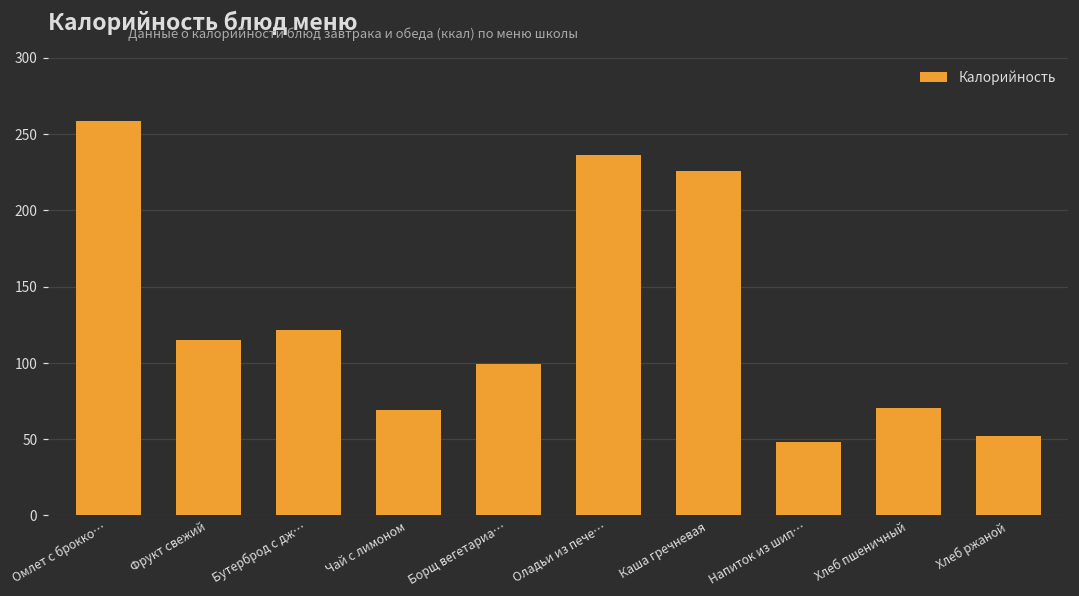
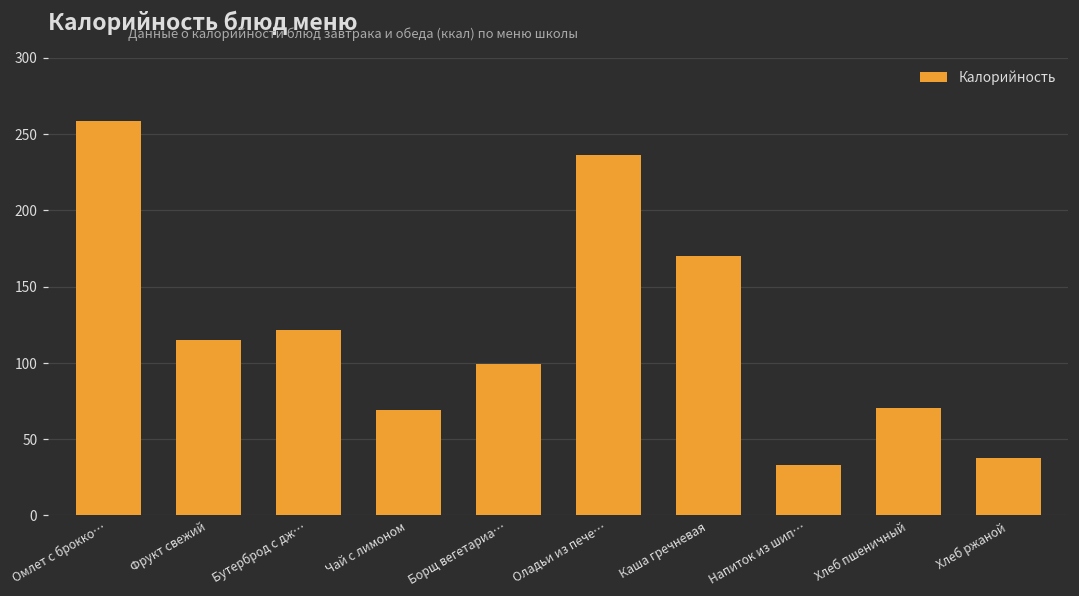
  {
    "Омлет с брокко…": 259,
    "Фрукт свежий": 115,
    "Бутерброд с дж…": 122,
    "Чай с лимоном": 69,
    "Борщ вегетариа…": 99,
    "Оладьи из пече…": 236,
-   "Каша гречневая": 226,
-   "Напиток из шип…": 48,
+   "Каша гречневая": 170,
+   "Напиток из шип…": 33,
    "Хлеб пшеничный": 71,
-   "Хлеб ржаной": 52
+   "Хлеб ржаной": 37
  }
